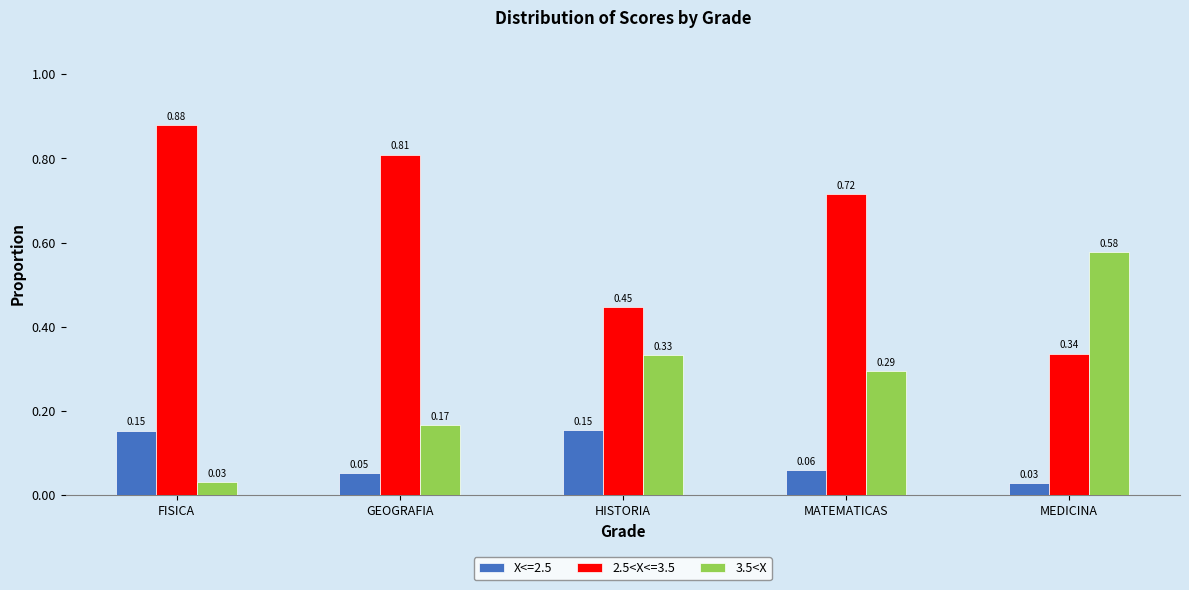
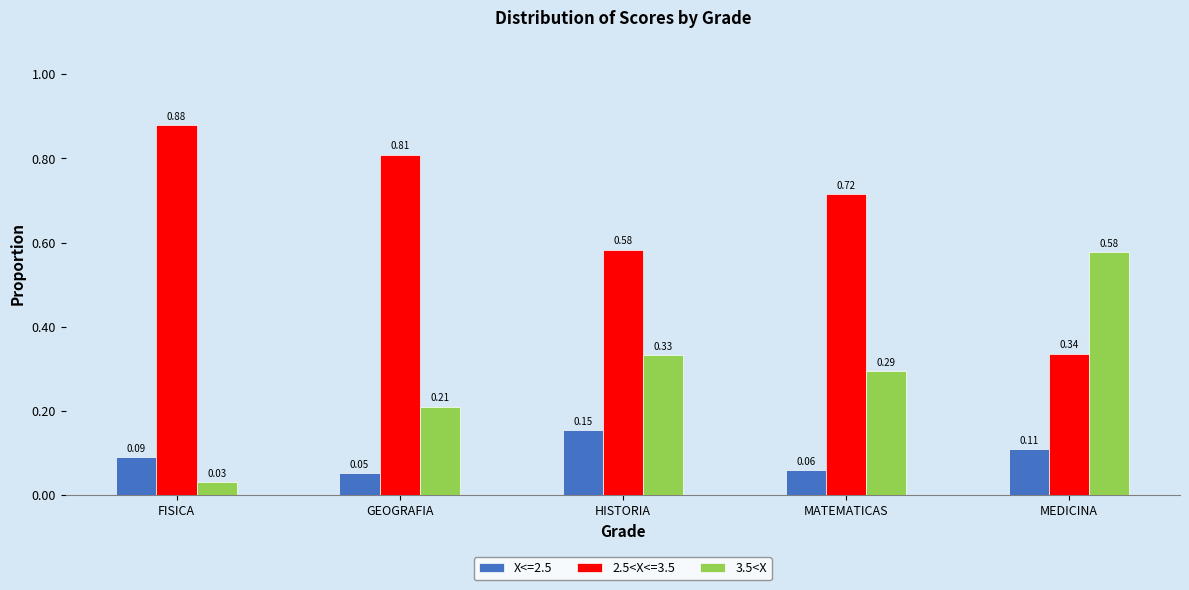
  {
    "X<=2.5": {
-     "FISICA": 0.15,
+     "FISICA": 0.09,
      "GEOGRAFIA": 0.05,
      "HISTORIA": 0.15,
      "MATEMATICAS": 0.06,
-     "MEDICINA": 0.03
+     "MEDICINA": 0.11
    },
    "2.5<X<=3.5": {
      "FISICA": 0.88,
      "GEOGRAFIA": 0.81,
-     "HISTORIA": 0.45,
+     "HISTORIA": 0.58,
      "MATEMATICAS": 0.72,
      "MEDICINA": 0.34
    },
    "3.5<X": {
      "FISICA": 0.03,
-     "GEOGRAFIA": 0.17,
+     "GEOGRAFIA": 0.21,
      "HISTORIA": 0.33,
      "MATEMATICAS": 0.29,
      "MEDICINA": 0.58
    }
  }
